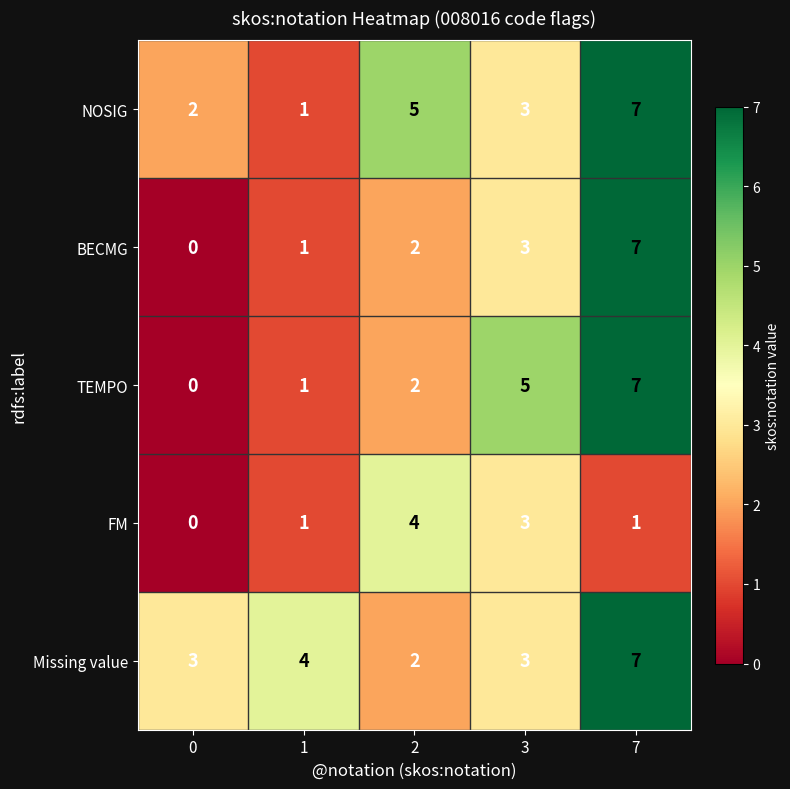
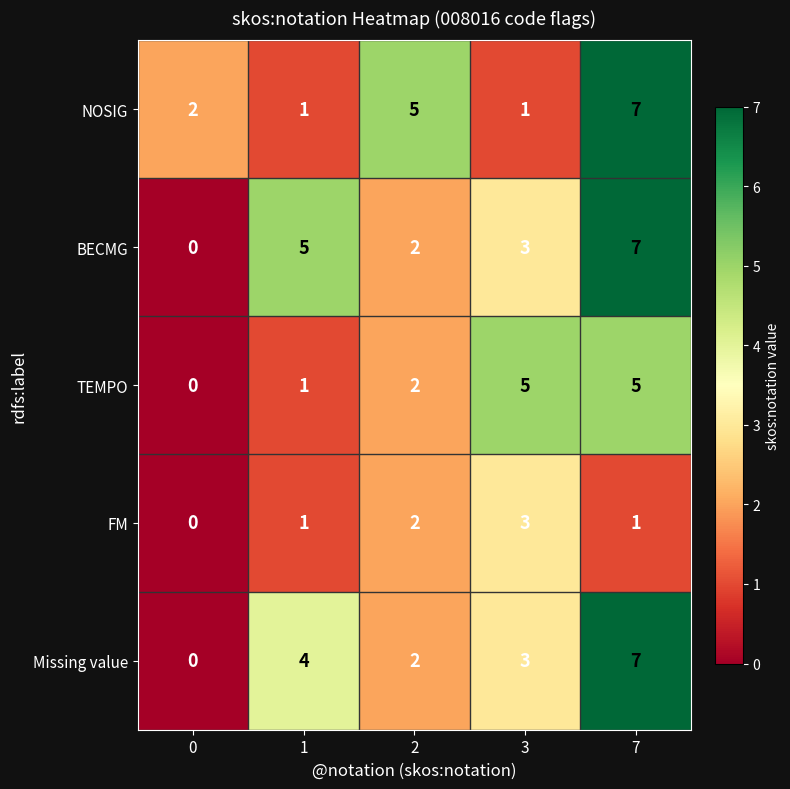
  {
    "NOSIG": {
      "0": 2,
      "1": 1,
      "2": 5,
-     "3": 3,
+     "3": 1,
      "7": 7
    },
    "BECMG": {
      "0": 0,
-     "1": 1,
+     "1": 5,
      "2": 2,
      "3": 3,
      "7": 7
    },
    "TEMPO": {
      "0": 0,
      "1": 1,
      "2": 2,
      "3": 5,
-     "7": 7
+     "7": 5
    },
    "FM": {
      "0": 0,
      "1": 1,
-     "2": 4,
+     "2": 2,
      "3": 3,
      "7": 1
    },
    "Missing value": {
-     "0": 3,
+     "0": 0,
      "1": 4,
      "2": 2,
      "3": 3,
      "7": 7
    }
  }
